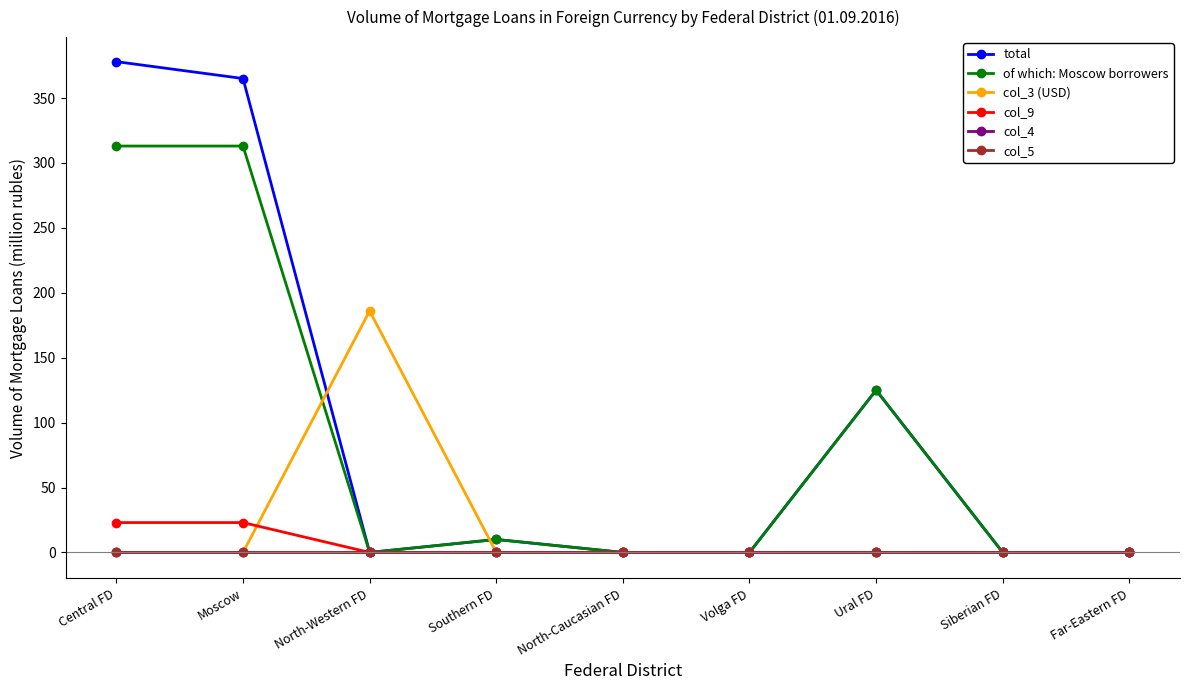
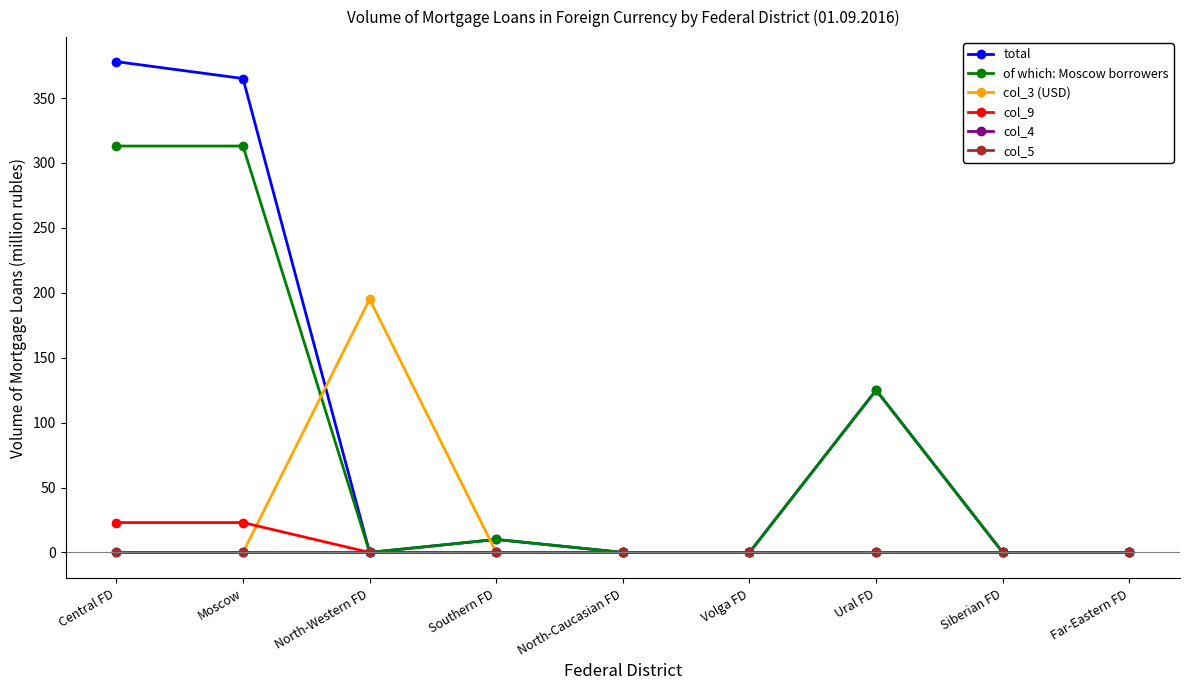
  {
    "total": {
      "Central FD": 378,
      "Moscow": 365
    },
    "of which: Moscow borrowers": {
      "Central FD": 313,
      "Moscow": 313
    },
    "col_3 (USD)": {
-     "North-Western FD": 186
+     "North-Western FD": 195
    },
    "col_9": {
      "Central FD": 23,
      "Moscow": 23
    }
  }
